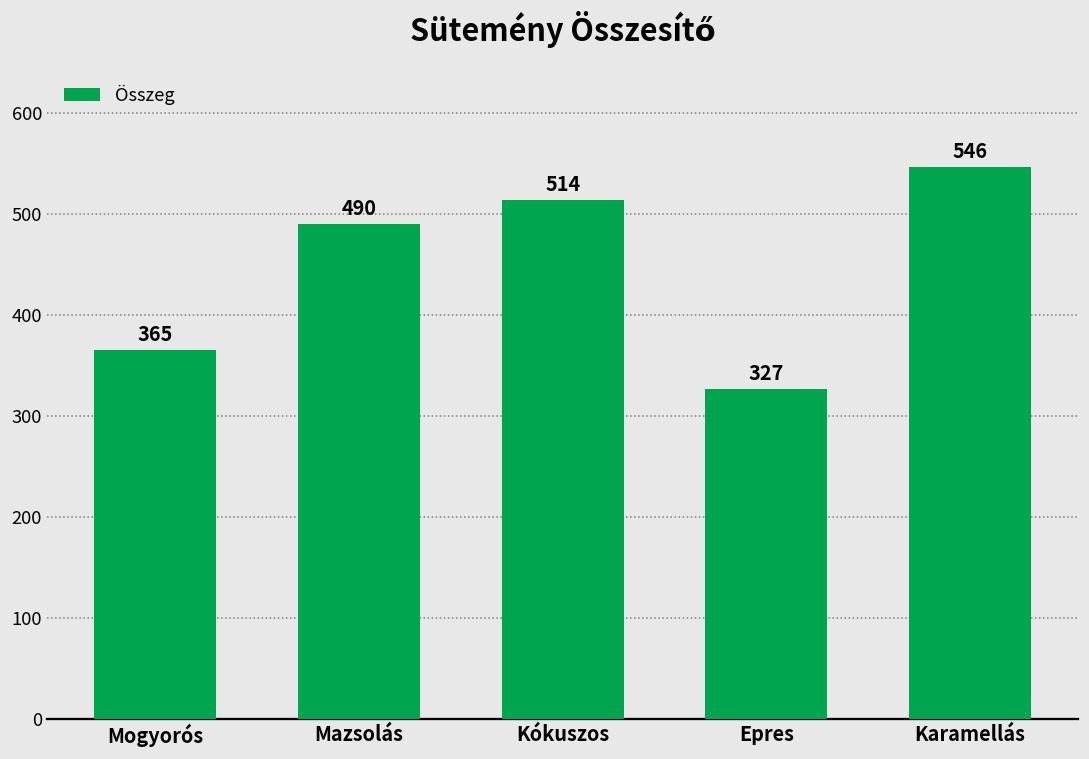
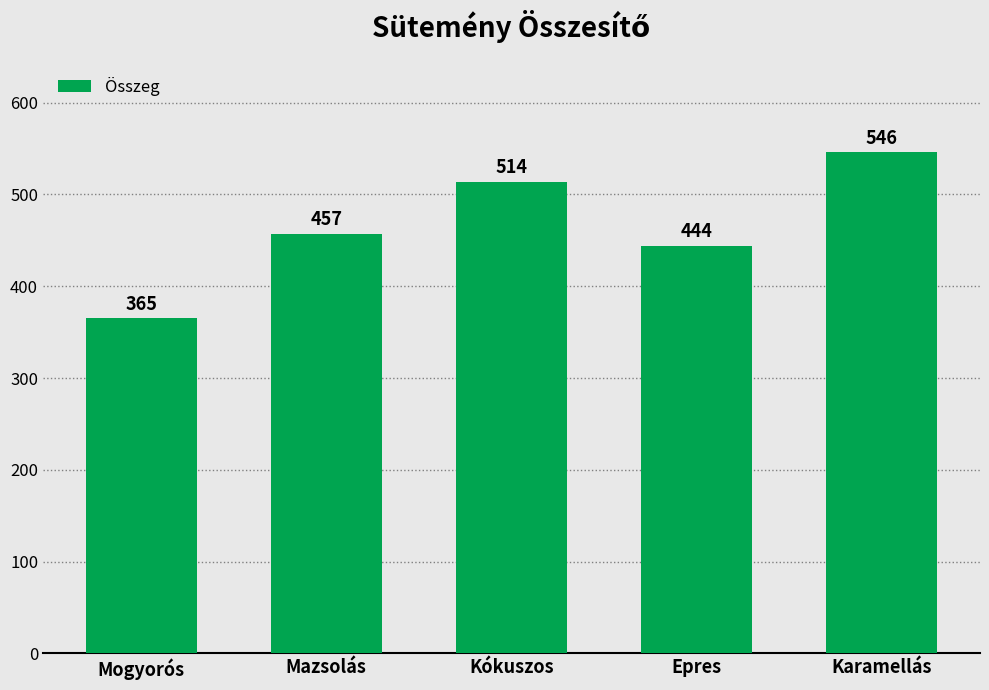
  {
    "Mogyorós": 365,
-   "Mazsolás": 490,
+   "Mazsolás": 457,
    "Kókuszos": 514,
-   "Epres": 327,
+   "Epres": 444,
    "Karamellás": 546
  }
